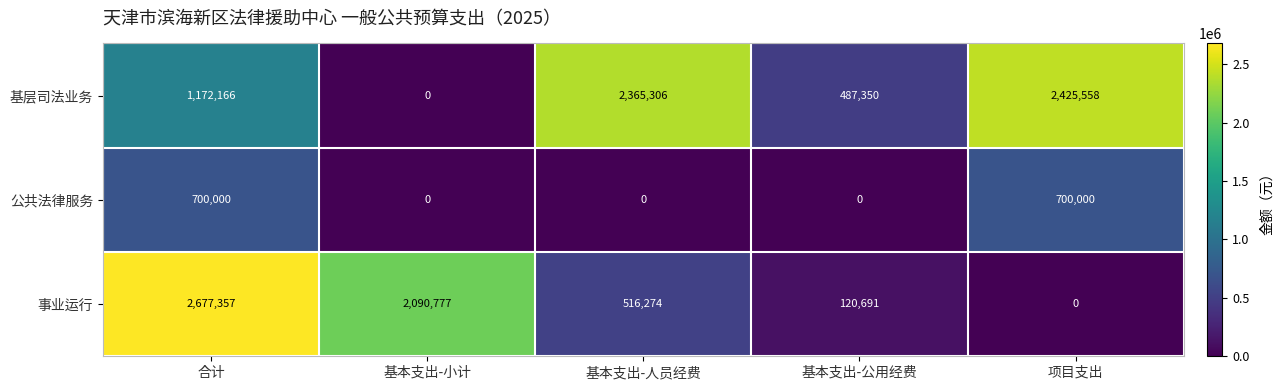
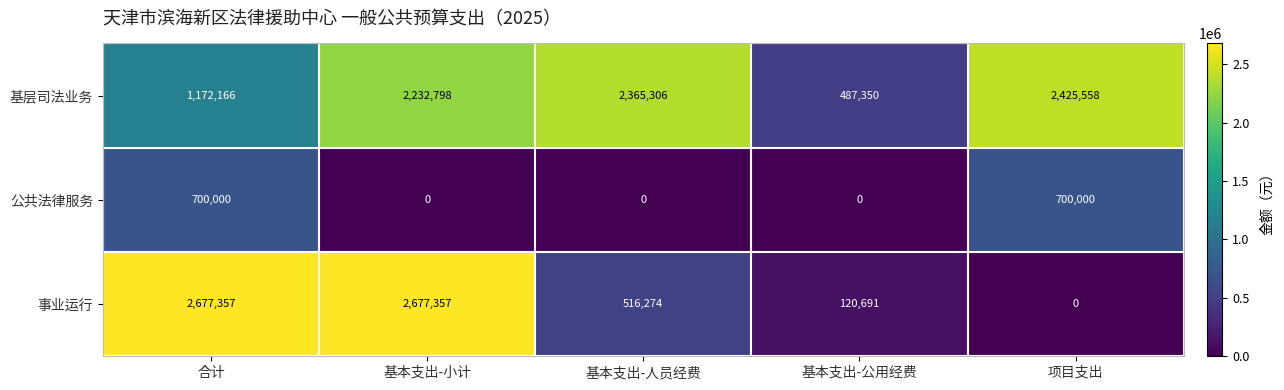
  {
    "基层司法业务": {
      "合计": "1,172,166",
-     "基本支出-小计": "0",
+     "基本支出-小计": "2,232,798",
      "基本支出-人员经费": "2,365,306",
      "基本支出-公用经费": "487,350",
      "项目支出": "2,425,558"
    },
    "公共法律服务": {
      "合计": "700,000",
      "基本支出-小计": "0",
      "基本支出-人员经费": "0",
      "基本支出-公用经费": "0",
      "项目支出": "700,000"
    },
    "事业运行": {
      "合计": "2,677,357",
-     "基本支出-小计": "2,090,777",
+     "基本支出-小计": "2,677,357",
      "基本支出-人员经费": "516,274",
      "基本支出-公用经费": "120,691",
      "项目支出": "0"
    }
  }
